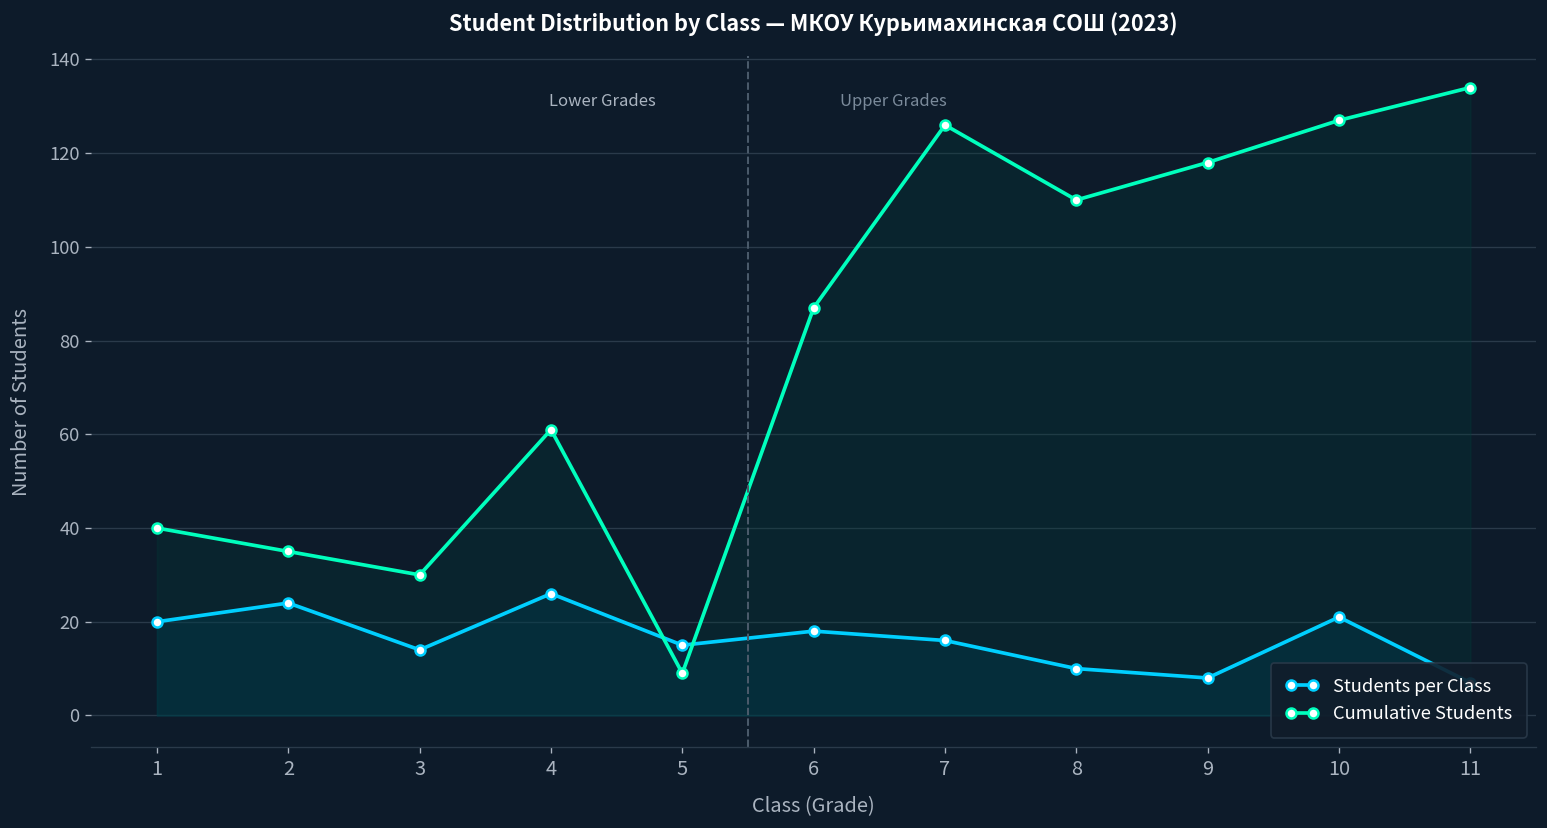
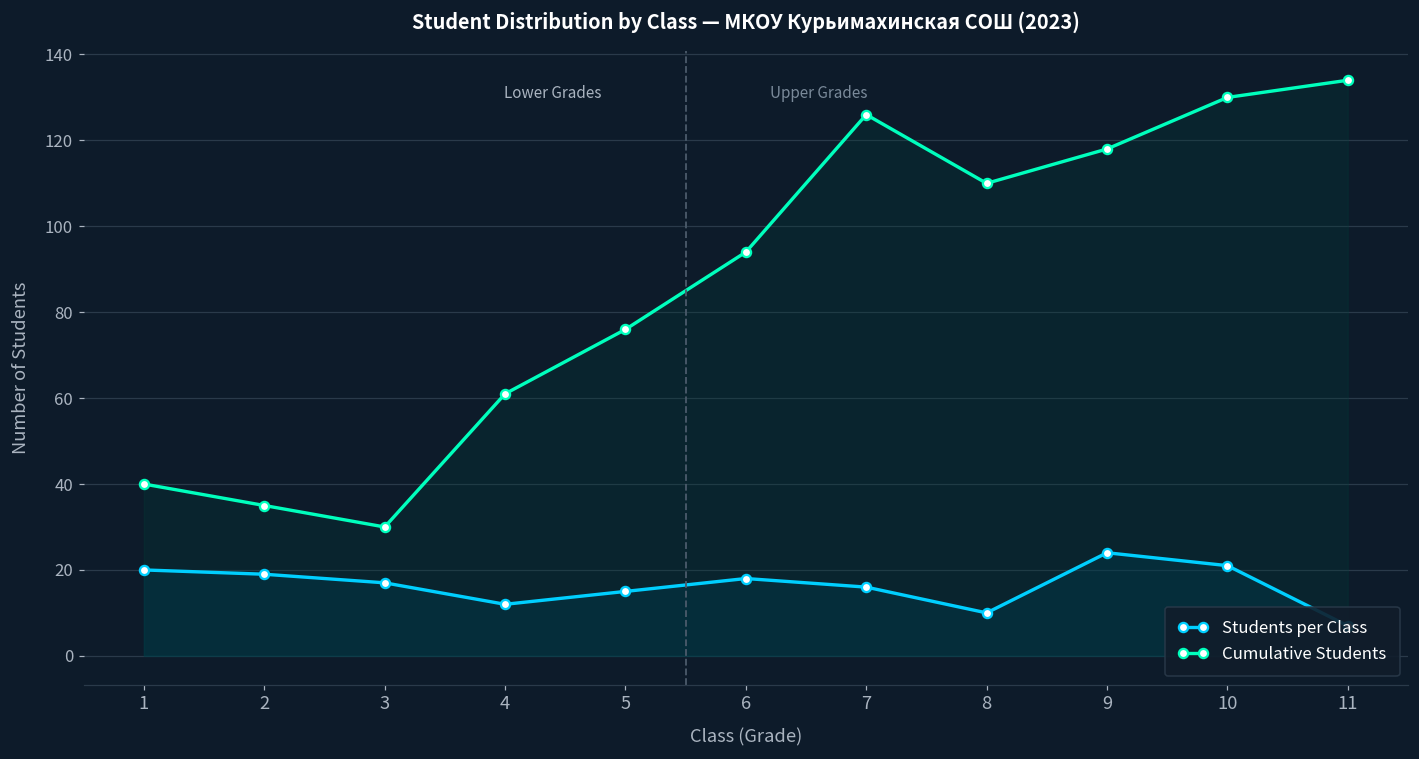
  {
    "Students per Class": {
      "1": 20,
-     "2": 24,
-     "3": 14,
-     "4": 26,
+     "2": 19,
+     "3": 17,
+     "4": 12,
      "5": 15,
      "6": 18,
      "7": 16,
      "8": 10,
-     "9": 8,
+     "9": 24,
      "10": 21
    },
    "Cumulative Students": {
      "1": 40,
      "2": 35,
      "3": 30,
      "4": 61,
-     "5": 9,
-     "6": 87,
+     "5": 76,
+     "6": 94,
      "7": 126,
      "8": 110,
      "9": 118,
-     "10": 127,
+     "10": 130,
      "11": 134
    }
  }
